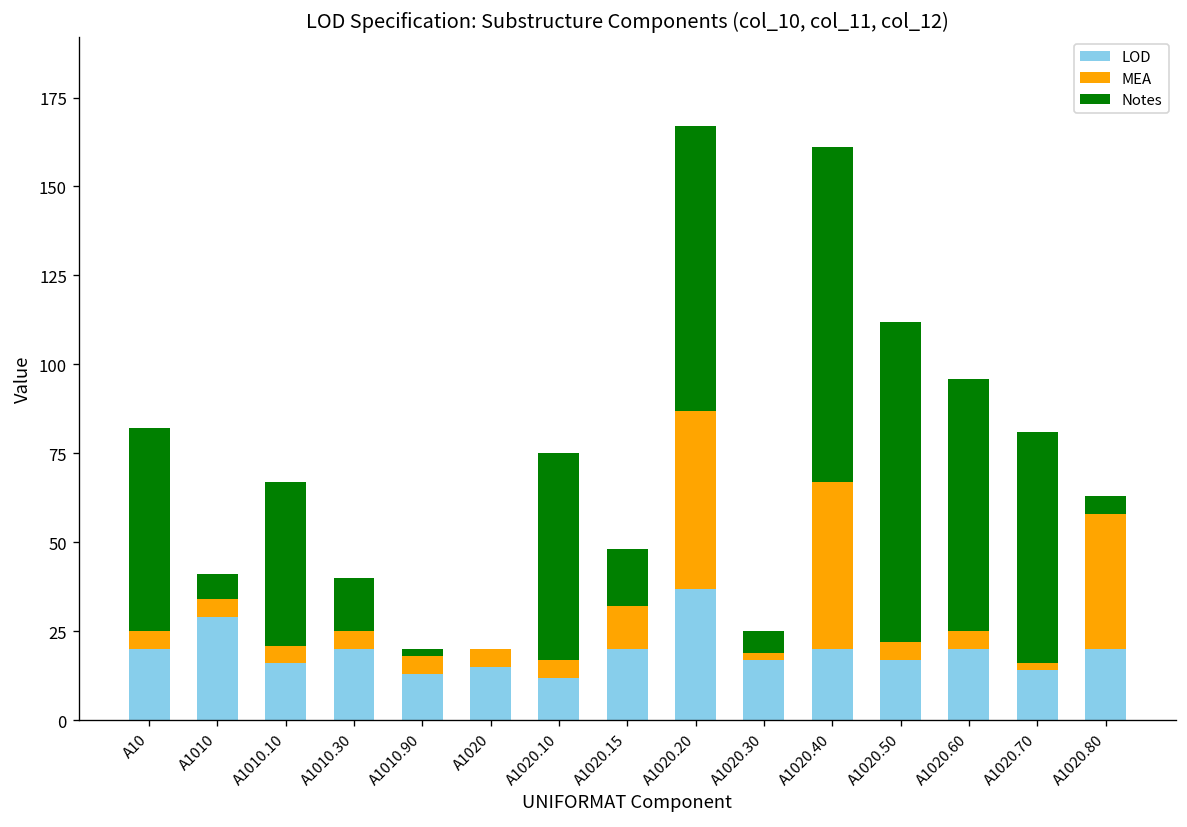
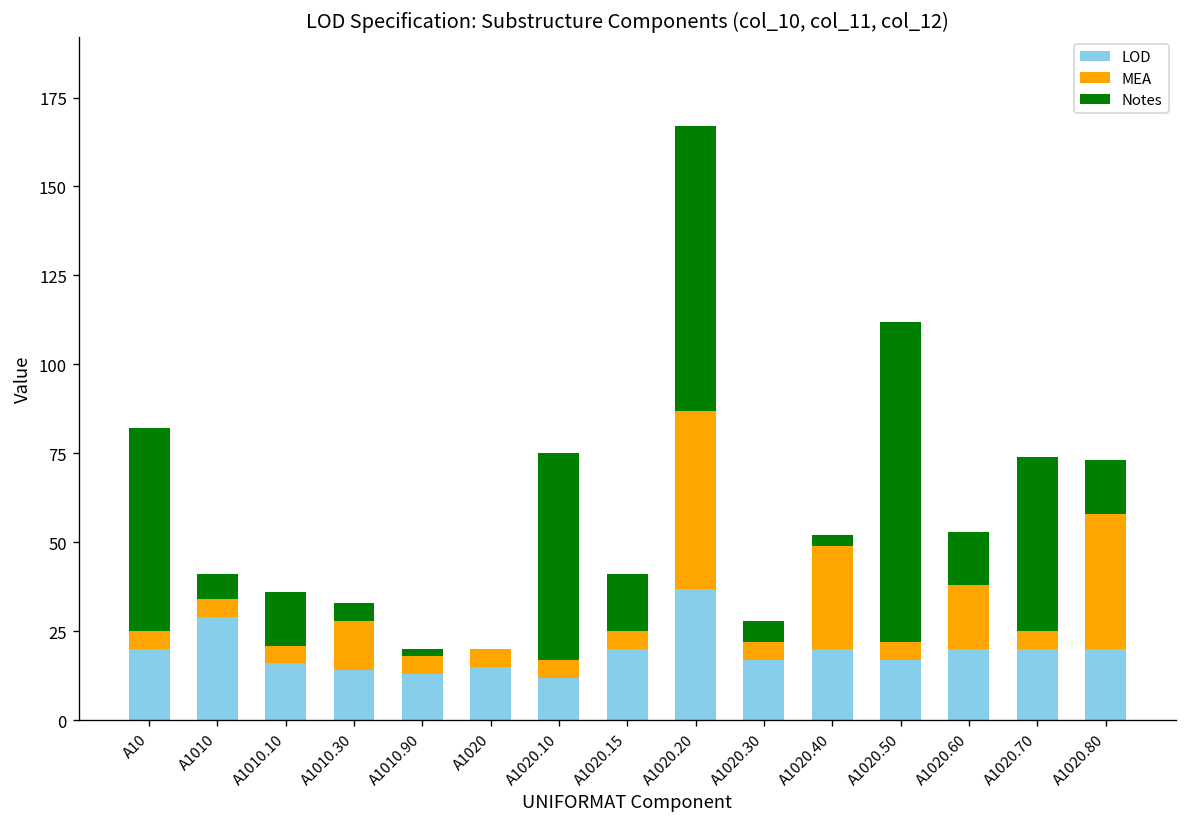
  {
    "LOD": {
      "A10": 20,
      "A1010": 29,
      "A1010.10": 16,
-     "A1010.30": 20,
+     "A1010.30": 14,
      "A1010.90": 13,
      "A1020": 15,
      "A1020.10": 12,
      "A1020.15": 20,
      "A1020.20": 37,
      "A1020.30": 17,
      "A1020.40": 20,
      "A1020.50": 17,
      "A1020.60": 20,
-     "A1020.70": 14,
+     "A1020.70": 20,
      "A1020.80": 20
    },
    "MEA": {
      "A10": 5,
      "A1010": 5,
      "A1010.10": 5,
-     "A1010.30": 5,
+     "A1010.30": 14,
      "A1010.90": 5,
      "A1020": 5,
      "A1020.10": 5,
-     "A1020.15": 12,
+     "A1020.15": 5,
      "A1020.20": 50,
-     "A1020.30": 2,
-     "A1020.40": 47,
+     "A1020.30": 5,
+     "A1020.40": 29,
      "A1020.50": 5,
-     "A1020.60": 5,
-     "A1020.70": 2,
+     "A1020.60": 18,
+     "A1020.70": 5,
      "A1020.80": 38
    },
    "Notes": {
      "A10": 57,
      "A1010": 7,
-     "A1010.10": 46,
-     "A1010.30": 15,
+     "A1010.10": 15,
+     "A1010.30": 5,
      "A1010.90": 2,
      "A1020": 0,
      "A1020.10": 58,
      "A1020.15": 16,
      "A1020.20": 80,
      "A1020.30": 6,
-     "A1020.40": 94,
+     "A1020.40": 3,
      "A1020.50": 90,
-     "A1020.60": 71,
-     "A1020.70": 65,
-     "A1020.80": 5
+     "A1020.60": 15,
+     "A1020.70": 49,
+     "A1020.80": 15
    }
  }
